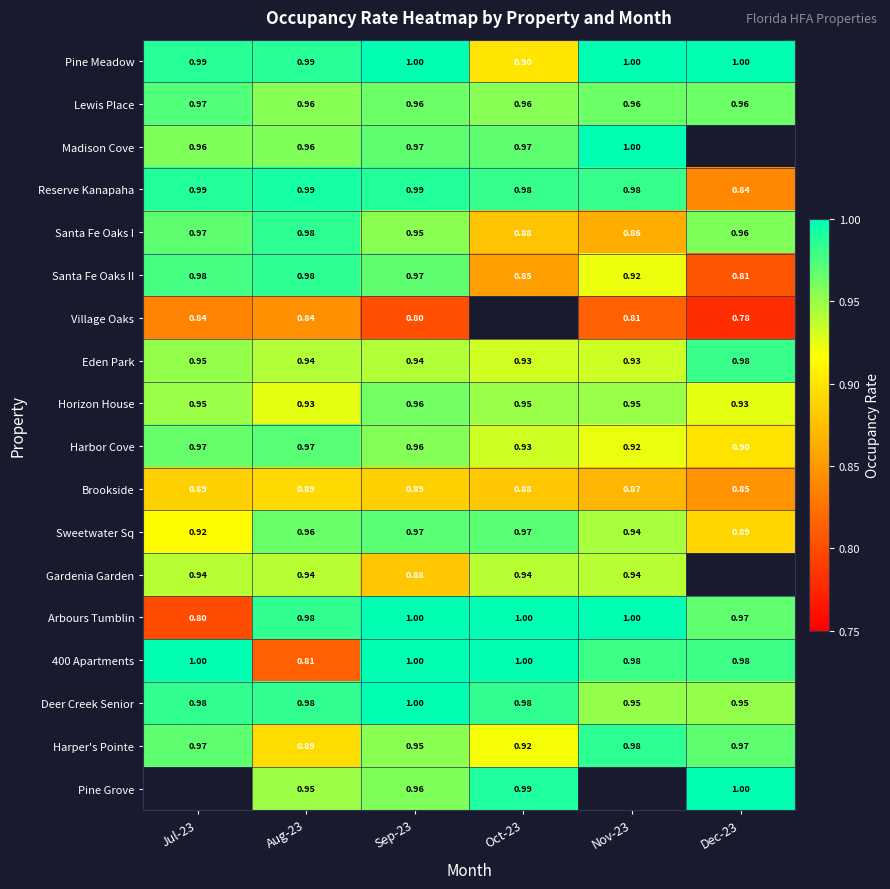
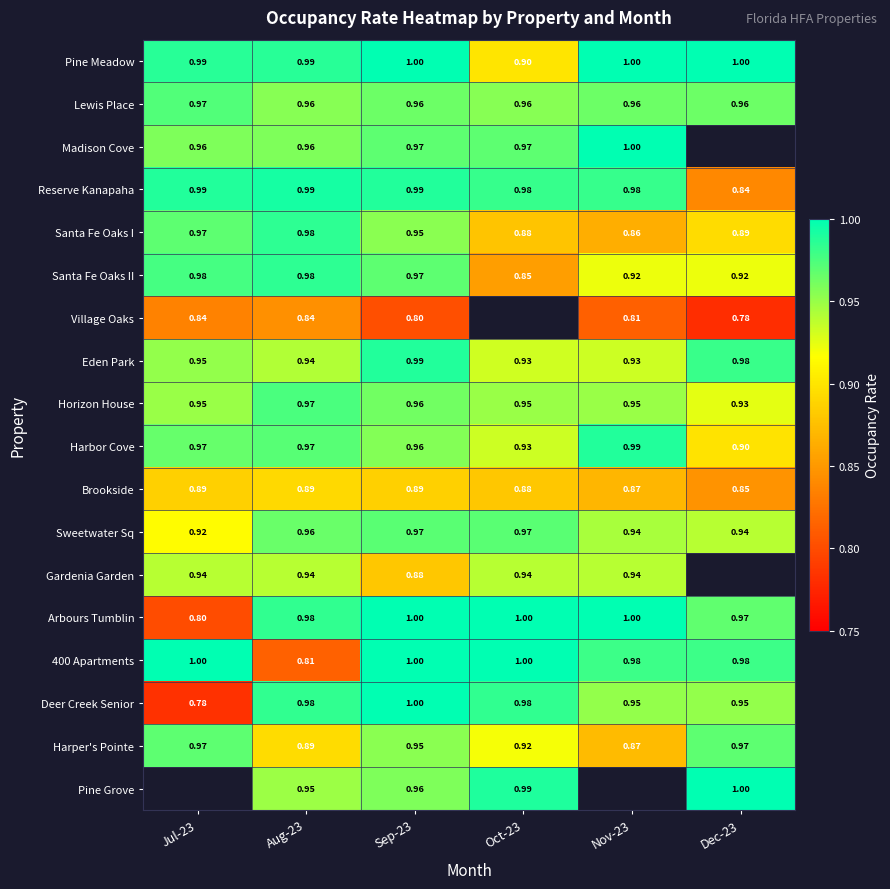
  {
    "Pine Meadow": {
      "Jul-23": 0.99,
      "Aug-23": 0.99,
      "Sep-23": 1.00,
      "Oct-23": 0.90,
      "Nov-23": 1.00,
      "Dec-23": 1.00
    },
    "Lewis Place": {
      "Jul-23": 0.97,
      "Aug-23": 0.96,
      "Sep-23": 0.96,
      "Oct-23": 0.96,
      "Nov-23": 0.96,
      "Dec-23": 0.96
    },
    "Madison Cove": {
      "Jul-23": 0.96,
      "Aug-23": 0.96,
      "Sep-23": 0.97,
      "Oct-23": 0.97,
      "Nov-23": 1.00
    },
    "Reserve Kanapaha": {
      "Jul-23": 0.99,
      "Aug-23": 0.99,
      "Sep-23": 0.99,
      "Oct-23": 0.98,
      "Nov-23": 0.98,
      "Dec-23": 0.84
    },
    "Santa Fe Oaks I": {
      "Jul-23": 0.97,
      "Aug-23": 0.98,
      "Sep-23": 0.95,
      "Oct-23": 0.88,
      "Nov-23": 0.86,
-     "Dec-23": 0.96
+     "Dec-23": 0.89
    },
    "Santa Fe Oaks II": {
      "Jul-23": 0.98,
      "Aug-23": 0.98,
      "Sep-23": 0.97,
      "Oct-23": 0.85,
      "Nov-23": 0.92,
-     "Dec-23": 0.81
+     "Dec-23": 0.92
    },
    "Village Oaks": {
      "Jul-23": 0.84,
      "Aug-23": 0.84,
      "Sep-23": 0.80,
      "Nov-23": 0.81,
      "Dec-23": 0.78
    },
    "Eden Park": {
      "Jul-23": 0.95,
      "Aug-23": 0.94,
-     "Sep-23": 0.94,
+     "Sep-23": 0.99,
      "Oct-23": 0.93,
      "Nov-23": 0.93,
      "Dec-23": 0.98
    },
    "Horizon House": {
      "Jul-23": 0.95,
-     "Aug-23": 0.93,
+     "Aug-23": 0.97,
      "Sep-23": 0.96,
      "Oct-23": 0.95,
      "Nov-23": 0.95,
      "Dec-23": 0.93
    },
    "Harbor Cove": {
      "Jul-23": 0.97,
      "Aug-23": 0.97,
      "Sep-23": 0.96,
      "Oct-23": 0.93,
-     "Nov-23": 0.92,
+     "Nov-23": 0.99,
      "Dec-23": 0.90
    },
    "Brookside": {
      "Jul-23": 0.89,
      "Aug-23": 0.89,
      "Sep-23": 0.89,
      "Oct-23": 0.88,
      "Nov-23": 0.87,
      "Dec-23": 0.85
    },
    "Sweetwater Sq": {
      "Jul-23": 0.92,
      "Aug-23": 0.96,
      "Sep-23": 0.97,
      "Oct-23": 0.97,
      "Nov-23": 0.94,
-     "Dec-23": 0.89
+     "Dec-23": 0.94
    },
    "Gardenia Garden": {
      "Jul-23": 0.94,
      "Aug-23": 0.94,
      "Sep-23": 0.88,
      "Oct-23": 0.94,
      "Nov-23": 0.94
    },
    "Arbours Tumblin": {
      "Jul-23": 0.80,
      "Aug-23": 0.98,
      "Sep-23": 1.00,
      "Oct-23": 1.00,
      "Nov-23": 1.00,
      "Dec-23": 0.97
    },
    "400 Apartments": {
      "Jul-23": 1.00,
      "Aug-23": 0.81,
      "Sep-23": 1.00,
      "Oct-23": 1.00,
      "Nov-23": 0.98,
      "Dec-23": 0.98
    },
    "Deer Creek Senior": {
-     "Jul-23": 0.98,
+     "Jul-23": 0.78,
      "Aug-23": 0.98,
      "Sep-23": 1.00,
      "Oct-23": 0.98,
      "Nov-23": 0.95,
      "Dec-23": 0.95
    },
    "Harper's Pointe": {
      "Jul-23": 0.97,
      "Aug-23": 0.89,
      "Sep-23": 0.95,
      "Oct-23": 0.92,
-     "Nov-23": 0.98,
+     "Nov-23": 0.87,
      "Dec-23": 0.97
    },
    "Pine Grove": {
      "Aug-23": 0.95,
      "Sep-23": 0.96,
      "Oct-23": 0.99,
      "Dec-23": 1.00
    }
  }
